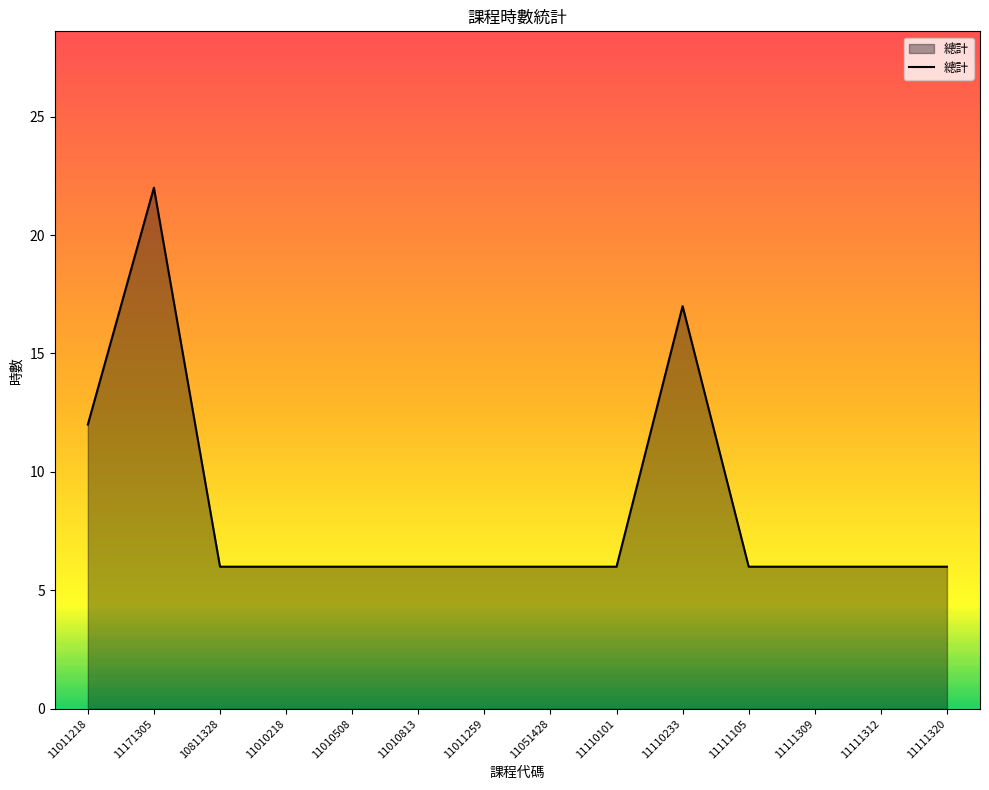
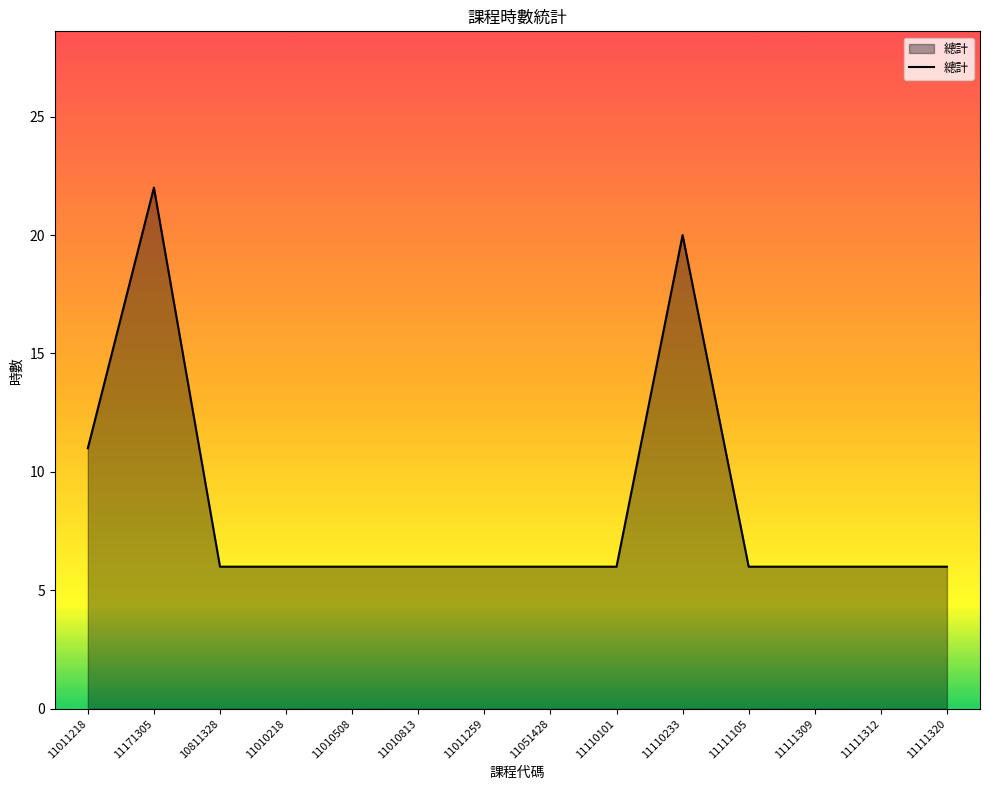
  {
-   "11011218": 12,
+   "11011218": 11,
    "11171305": 22,
    "10811328": 6,
    "11010218": 6,
    "11010508": 6,
    "11010813": 6,
    "11011259": 6,
    "11051428": 6,
    "11110101": 6,
-   "11110233": 17,
+   "11110233": 20,
    "11111105": 6,
    "11111309": 6,
    "11111312": 6,
    "11111320": 6
  }
